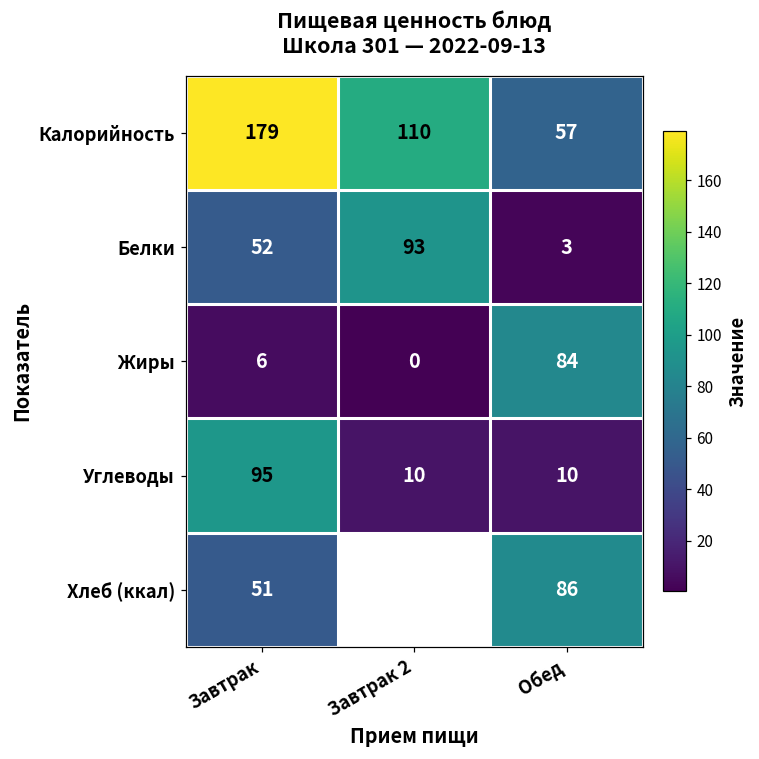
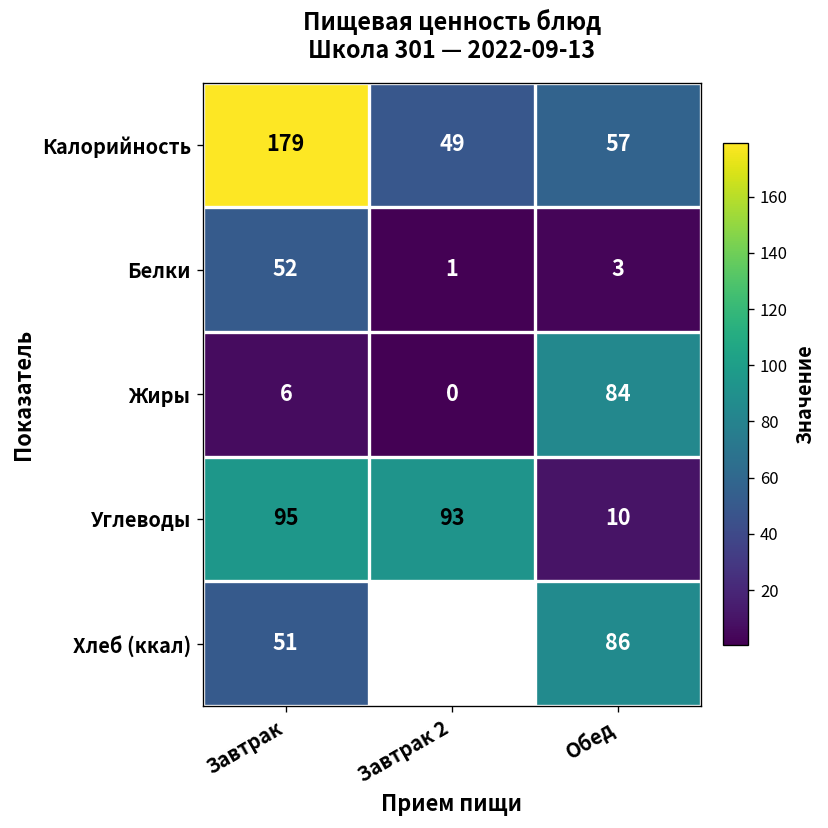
  {
    "Калорийность": {
      "Завтрак": 179,
-     "Завтрак 2": 110,
+     "Завтрак 2": 49,
      "Обед": 57
    },
    "Белки": {
      "Завтрак": 52,
-     "Завтрак 2": 93,
+     "Завтрак 2": 1,
      "Обед": 3
    },
    "Жиры": {
      "Завтрак": 6,
      "Завтрак 2": 0,
      "Обед": 84
    },
    "Углеводы": {
      "Завтрак": 95,
-     "Завтрак 2": 10,
+     "Завтрак 2": 93,
      "Обед": 10
    },
    "Хлеб (ккал)": {
      "Завтрак": 51,
      "Обед": 86
    }
  }
